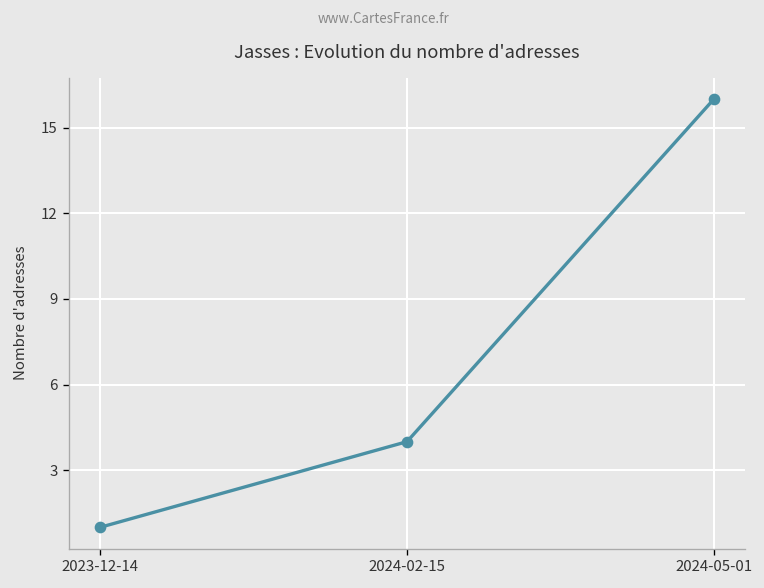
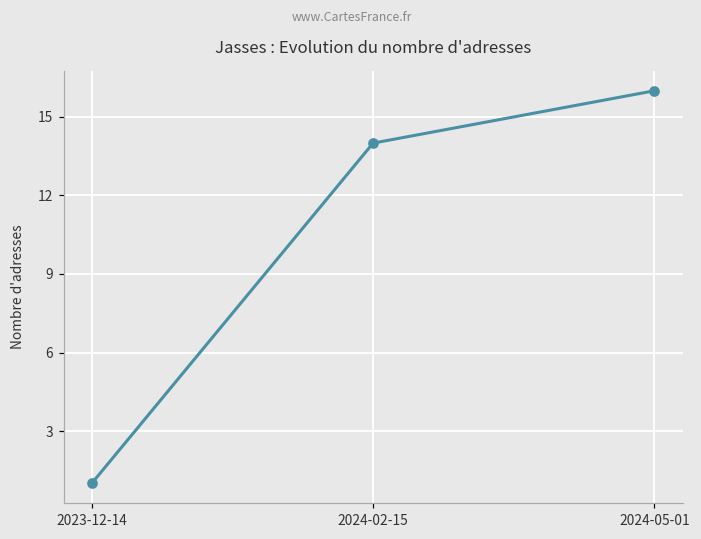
  {
    "2023-12-14": 1,
-   "2024-02-15": 4,
+   "2024-02-15": 14,
    "2024-05-01": 16
  }
